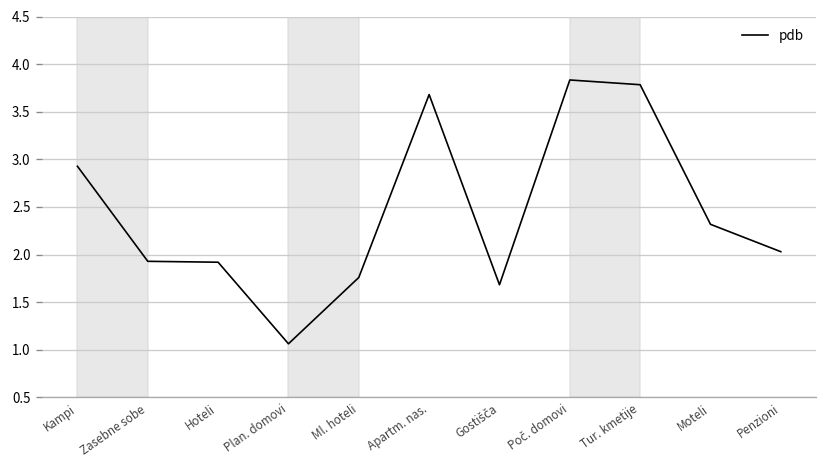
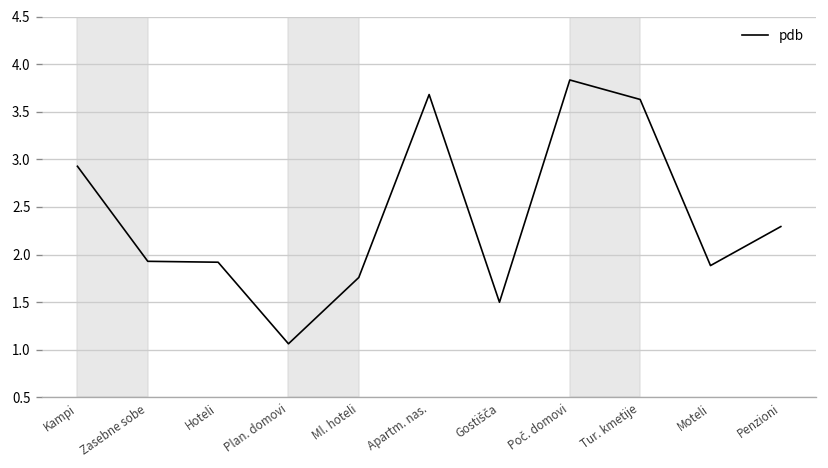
  {
    "Kampi": 2.9,
    "Zasebne sobe": 1.9,
    "Hoteli": 1.9,
    "Plan. domovi": 1.1,
    "Ml. hoteli": 1.8,
    "Apartm. nas.": 3.7,
-   "Gostišča": 1.7,
+   "Gostišča": 1.5,
    "Poč. domovi": 3.8,
-   "Tur. kmetije": 3.8,
-   "Moteli": 2.3,
-   "Penzioni": 2.0
+   "Tur. kmetije": 3.6,
+   "Moteli": 1.9,
+   "Penzioni": 2.3
  }
